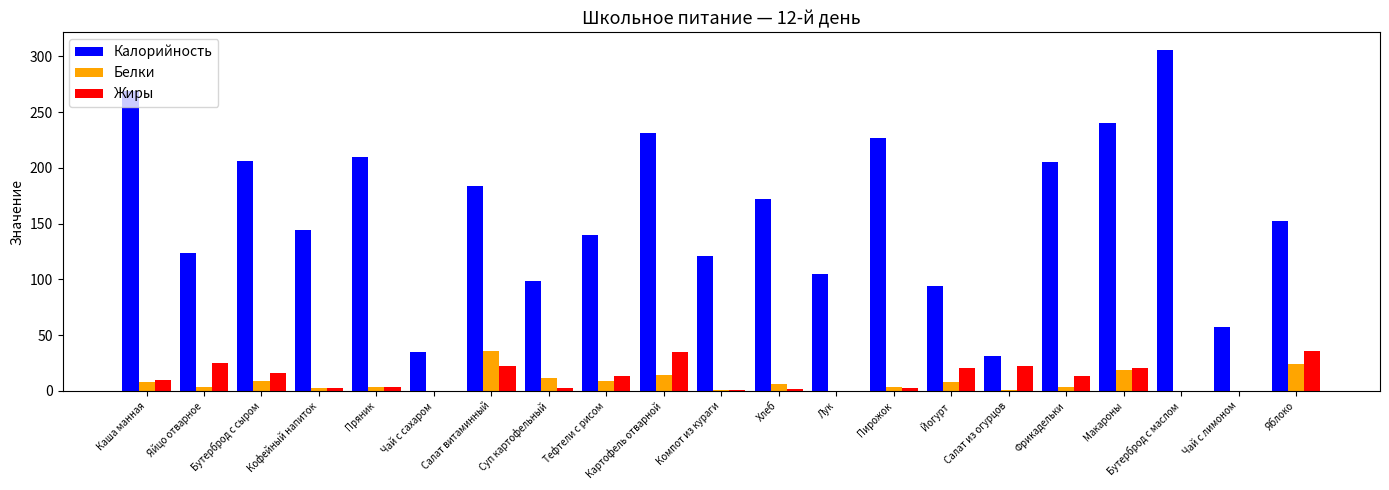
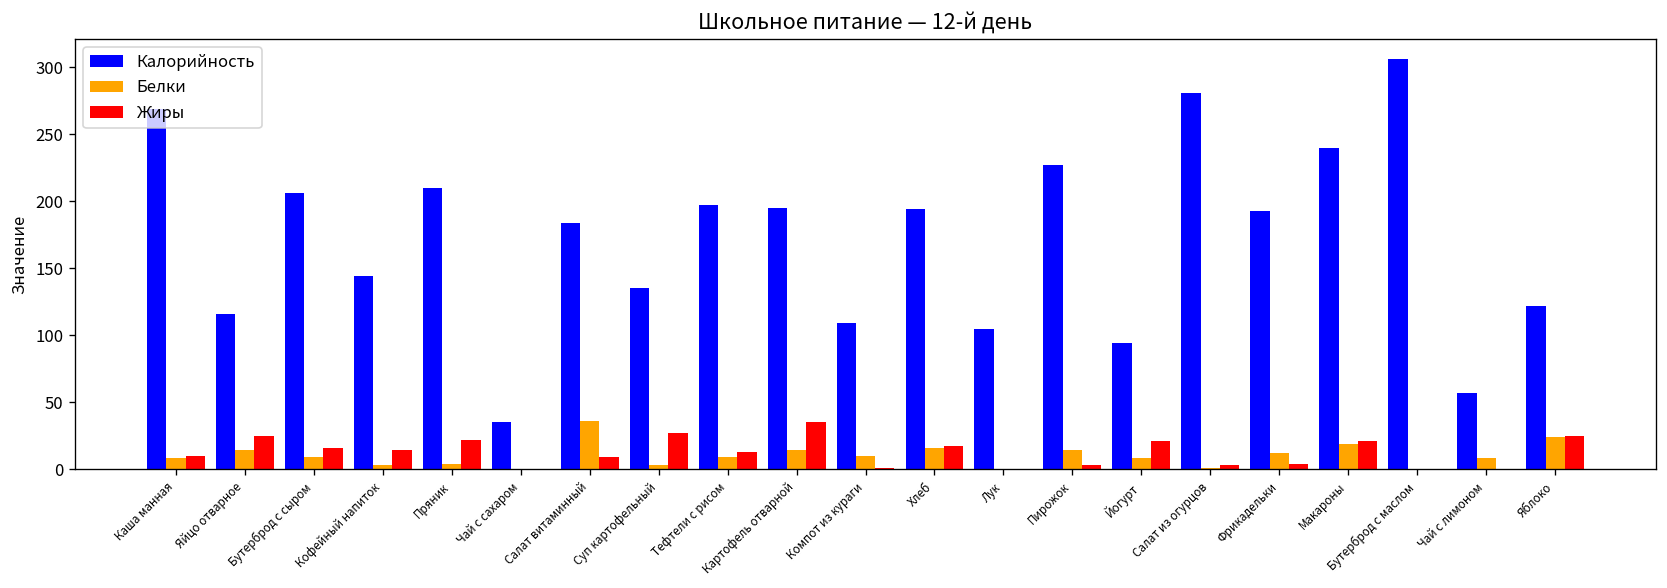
  {
    "Калорийность": {
-     "Яйцо отварное": 124,
+     "Яйцо отварное": 116,
      "Бутерброд с сыром": 206,
      "Кофейный напиток": 144,
      "Пряник": 210,
      "Чай с сахаром": 35,
      "Салат витаминный": 184,
-     "Суп картофельный": 99,
-     "Тефтели с рисом": 140,
-     "Картофель отварной": 231,
-     "Компот из кураги": 121,
-     "Хлеб": 172,
+     "Суп картофельный": 135,
+     "Тефтели с рисом": 197,
+     "Картофель отварной": 195,
+     "Компот из кураги": 109,
+     "Хлеб": 194,
      "Лук": 105,
      "Пирожок": 227,
      "Йогурт": 94,
-     "Салат из огурцов": 31,
-     "Фрикадельки": 205,
+     "Салат из огурцов": 281,
+     "Фрикадельки": 193,
      "Макароны": 240,
      "Бутерброд с маслом": 306,
      "Чай с лимоном": 57,
-     "Яблоко": 152
+     "Яблоко": 122
    },
    "Белки": {
      "Каша манная": 8,
-     "Яйцо отварное": 4,
+     "Яйцо отварное": 14,
      "Бутерброд с сыром": 9,
      "Кофейный напиток": 3,
      "Пряник": 4,
      "Чай с сахаром": 0,
      "Салат витаминный": 36,
-     "Суп картофельный": 12,
+     "Суп картофельный": 3,
      "Тефтели с рисом": 9,
      "Картофель отварной": 14,
-     "Компот из кураги": 1,
-     "Хлеб": 6,
+     "Компот из кураги": 10,
+     "Хлеб": 16,
      "Лук": 0,
-     "Пирожок": 4,
+     "Пирожок": 14,
      "Йогурт": 8,
-     "Фрикадельки": 4,
+     "Фрикадельки": 12,
      "Макароны": 19,
      "Бутерброд с маслом": 0,
-     "Чай с лимоном": 0,
+     "Чай с лимоном": 9,
      "Яблоко": 24
    },
    "Жиры": {
      "Каша манная": 10,
      "Яйцо отварное": 25,
      "Бутерброд с сыром": 16,
-     "Кофейный напиток": 3,
-     "Пряник": 3,
+     "Кофейный напиток": 14,
+     "Пряник": 22,
      "Чай с сахаром": 0,
-     "Салат витаминный": 22,
-     "Суп картофельный": 3,
+     "Салат витаминный": 9,
+     "Суп картофельный": 27,
      "Тефтели с рисом": 13,
      "Картофель отварной": 35,
-     "Хлеб": 2,
+     "Хлеб": 17,
      "Лук": 0,
      "Пирожок": 3,
      "Йогурт": 21,
-     "Салат из огурцов": 22,
-     "Фрикадельки": 13,
+     "Салат из огурцов": 3,
+     "Фрикадельки": 4,
      "Макароны": 21,
      "Бутерброд с маслом": 0,
      "Чай с лимоном": 0,
-     "Яблоко": 36
+     "Яблоко": 25
    }
  }
